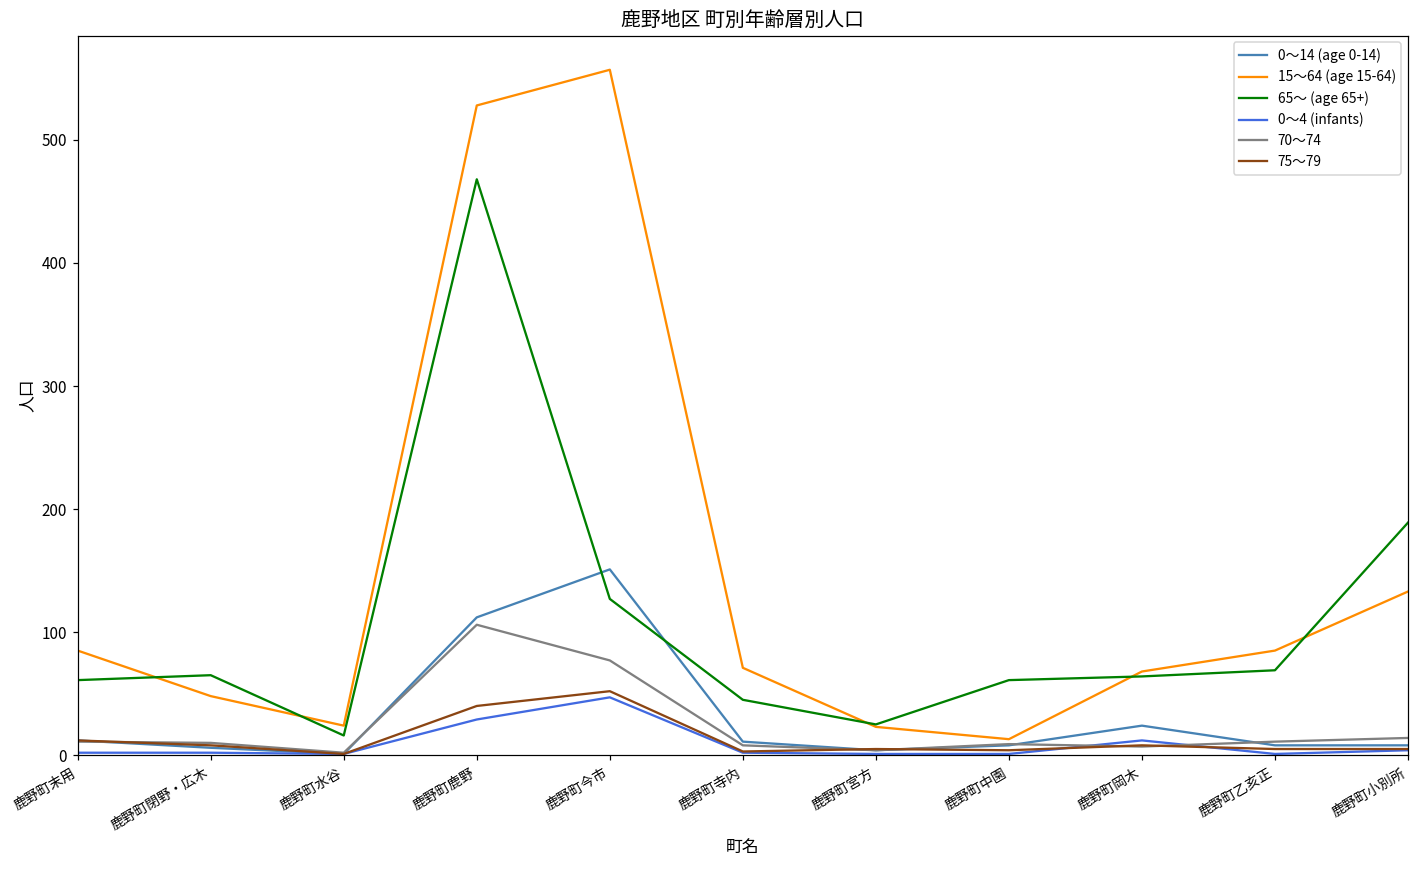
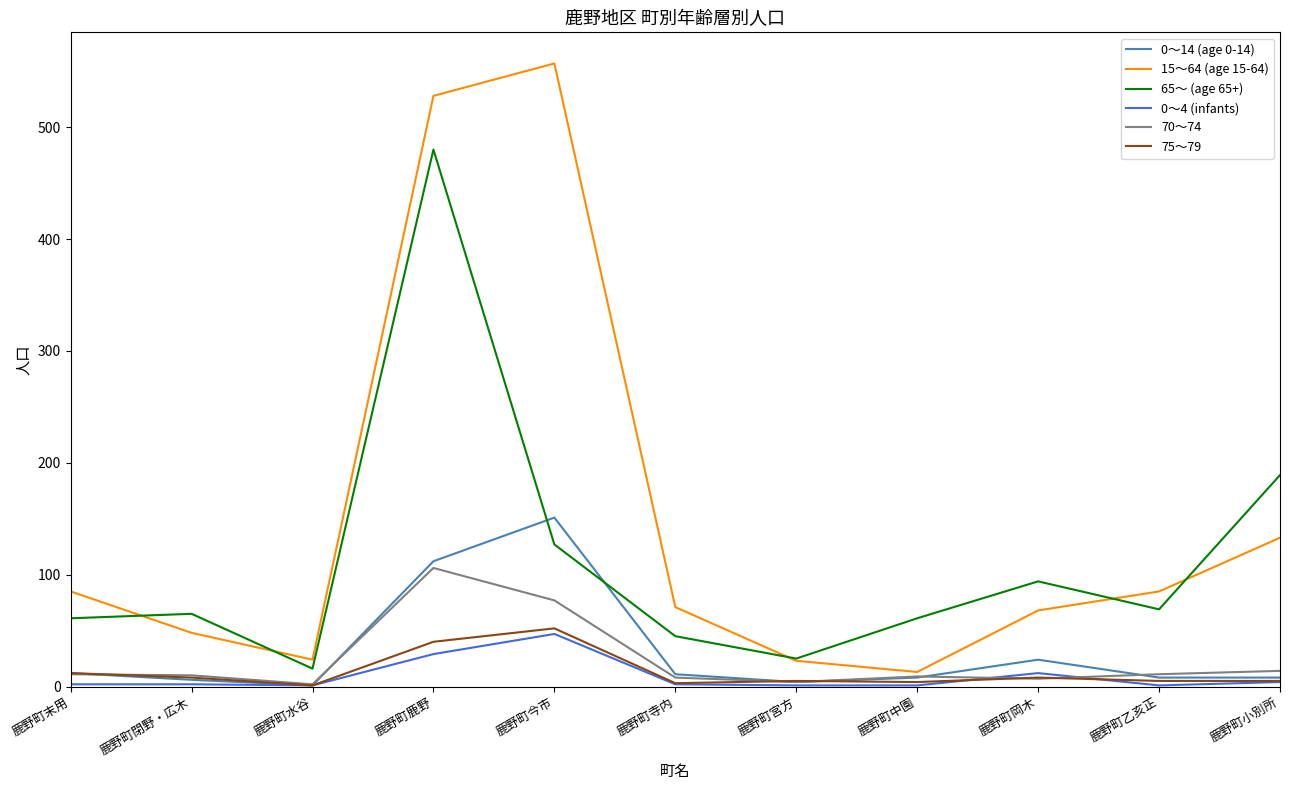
  {
    "15～64 (age 15-64)": {
      "鹿野町末用": 85,
      "鹿野町閉野・広木": 48,
      "鹿野町水谷": 24,
      "鹿野町鹿野": 528,
      "鹿野町今市": 557,
      "鹿野町寺内": 71,
      "鹿野町中園": 13,
      "鹿野町岡木": 68,
      "鹿野町乙亥正": 85,
      "鹿野町小別所": 133
    },
    "65～ (age 65+)": {
      "鹿野町末用": 61,
      "鹿野町閉野・広木": 65,
      "鹿野町水谷": 16,
-     "鹿野町鹿野": 468,
+     "鹿野町鹿野": 480,
      "鹿野町今市": 127,
      "鹿野町寺内": 45,
      "鹿野町中園": 61,
-     "鹿野町岡木": 64,
+     "鹿野町岡木": 94,
      "鹿野町乙亥正": 69,
      "鹿野町小別所": 189
    },
    "70～74": {
      "鹿野町鹿野": 106,
      "鹿野町今市": 77,
      "鹿野町寺内": 8,
      "鹿野町乙亥正": 11,
      "鹿野町小別所": 14
    },
    "75～79": {
      "鹿野町鹿野": 40,
      "鹿野町今市": 52,
      "鹿野町中園": 4,
      "鹿野町乙亥正": 5
    }
  }
